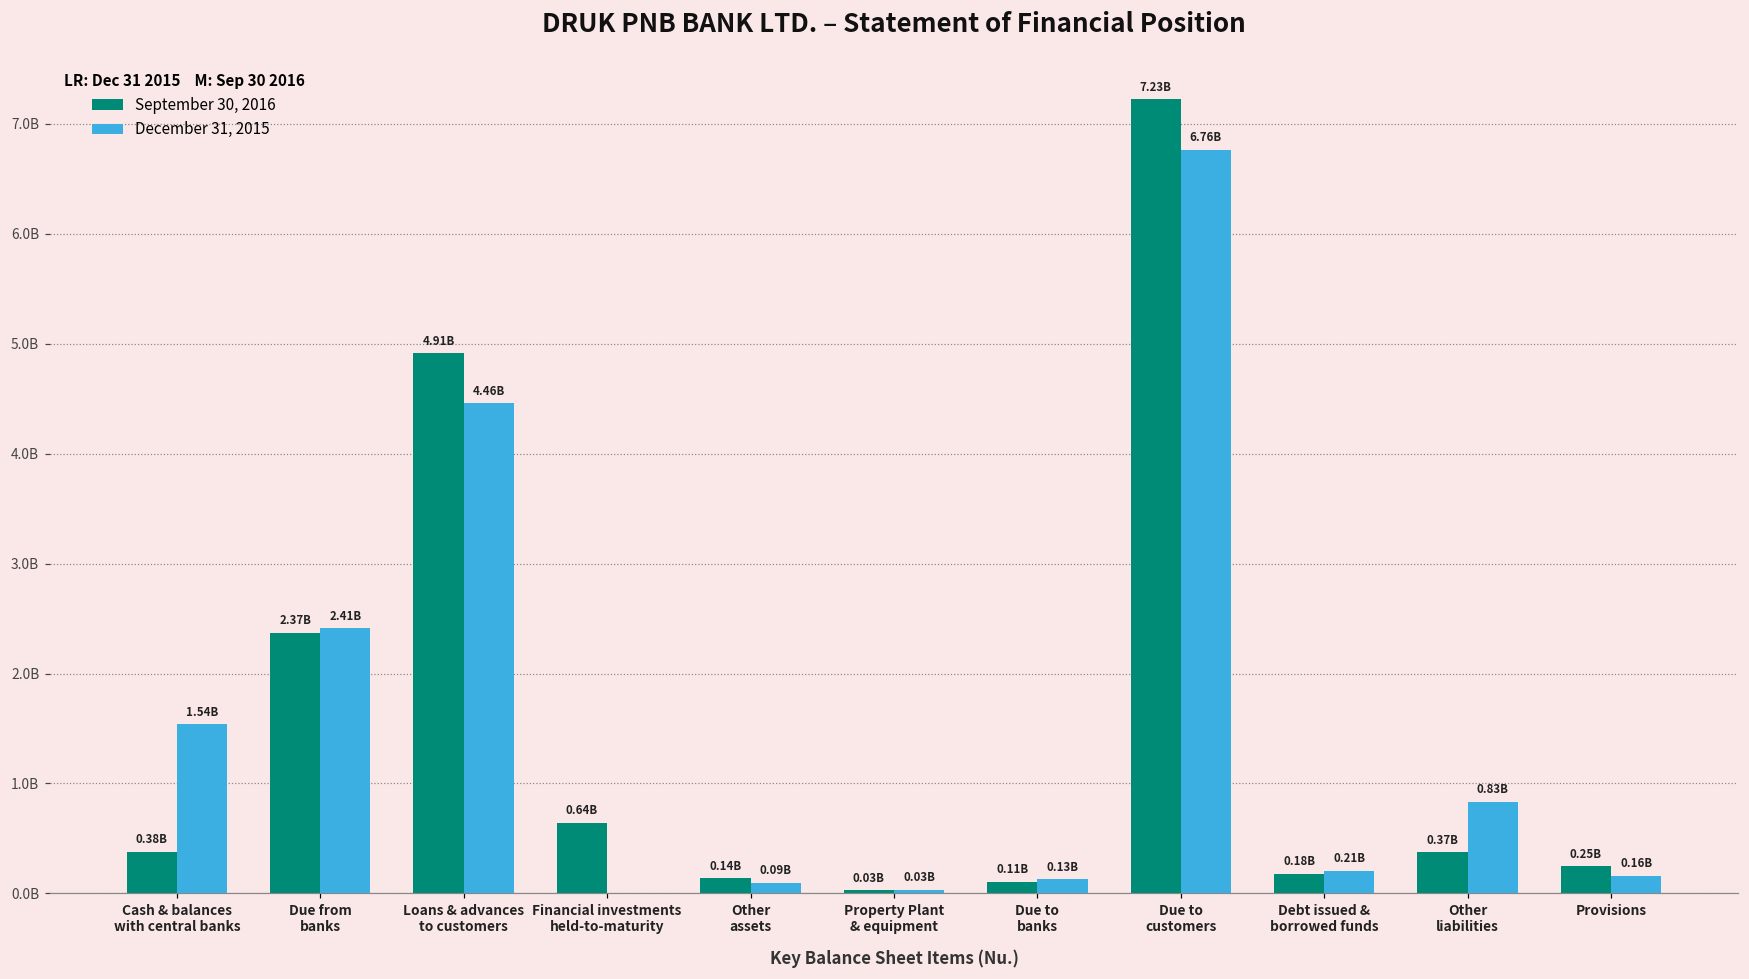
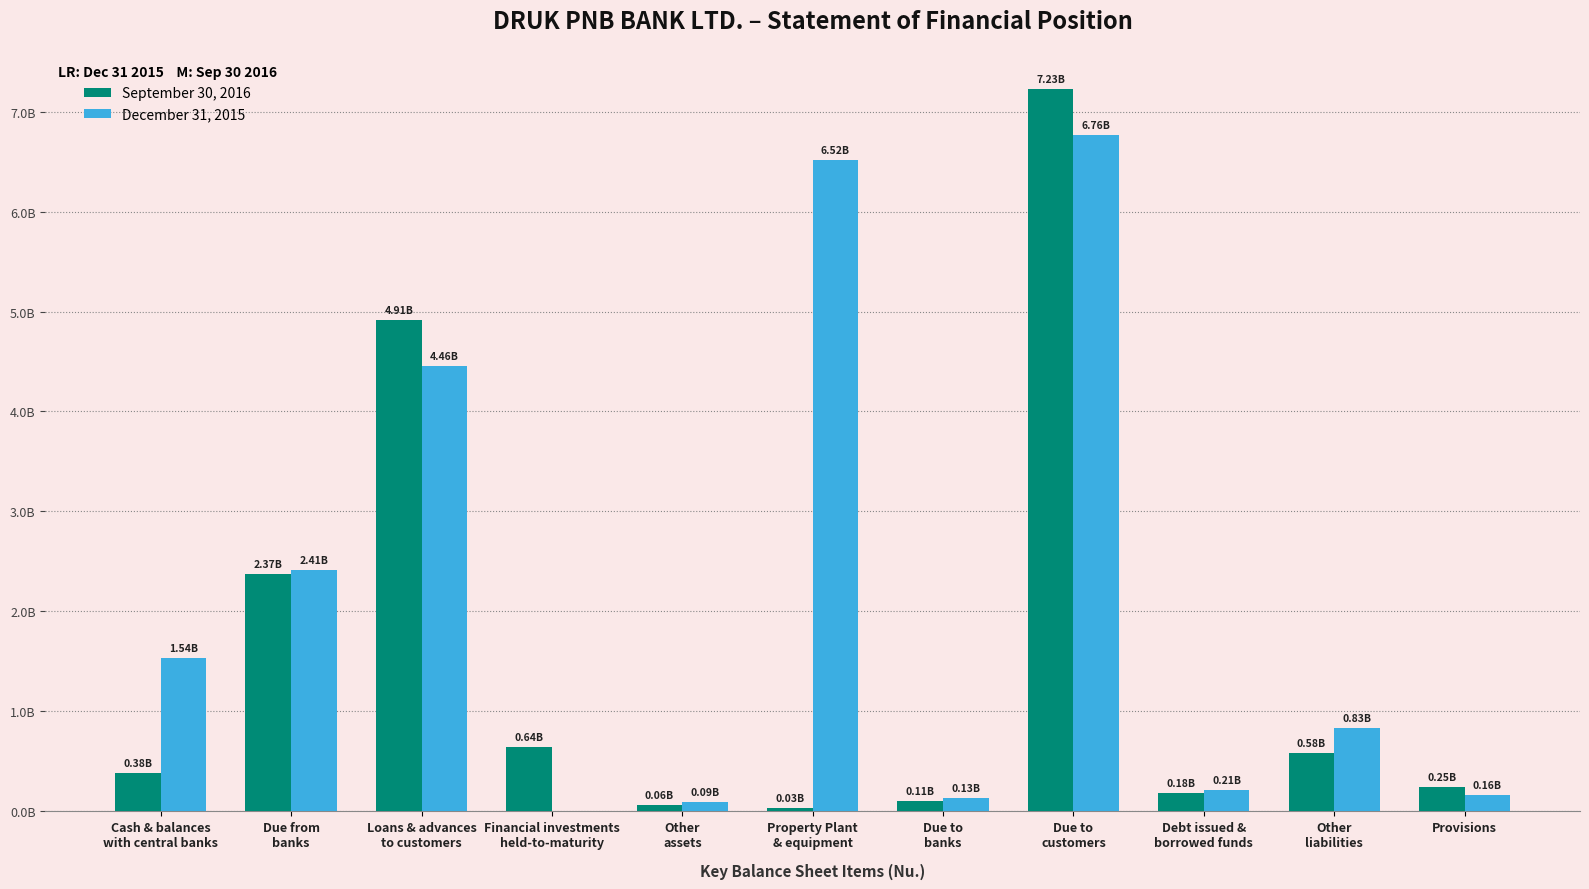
  {
    "September 30, 2016": {
      "Cash & balances with central banks": "0.38B",
      "Due from banks": "2.37B",
      "Loans & advances to customers": "4.91B",
      "Financial investments held-to-maturity": "0.64B",
-     "Other assets": "0.14B",
+     "Other assets": "0.06B",
      "Property Plant & equipment": "0.03B",
      "Due to banks": "0.11B",
      "Due to customers": "7.23B",
      "Debt issued & borrowed funds": "0.18B",
-     "Other liabilities": "0.37B",
+     "Other liabilities": "0.58B",
      "Provisions": "0.25B"
    },
    "December 31, 2015": {
      "Cash & balances with central banks": "1.54B",
      "Due from banks": "2.41B",
      "Loans & advances to customers": "4.46B",
      "Other assets": "0.09B",
-     "Property Plant & equipment": "0.03B",
+     "Property Plant & equipment": "6.52B",
      "Due to banks": "0.13B",
      "Due to customers": "6.76B",
      "Debt issued & borrowed funds": "0.21B",
      "Other liabilities": "0.83B",
      "Provisions": "0.16B"
    }
  }
